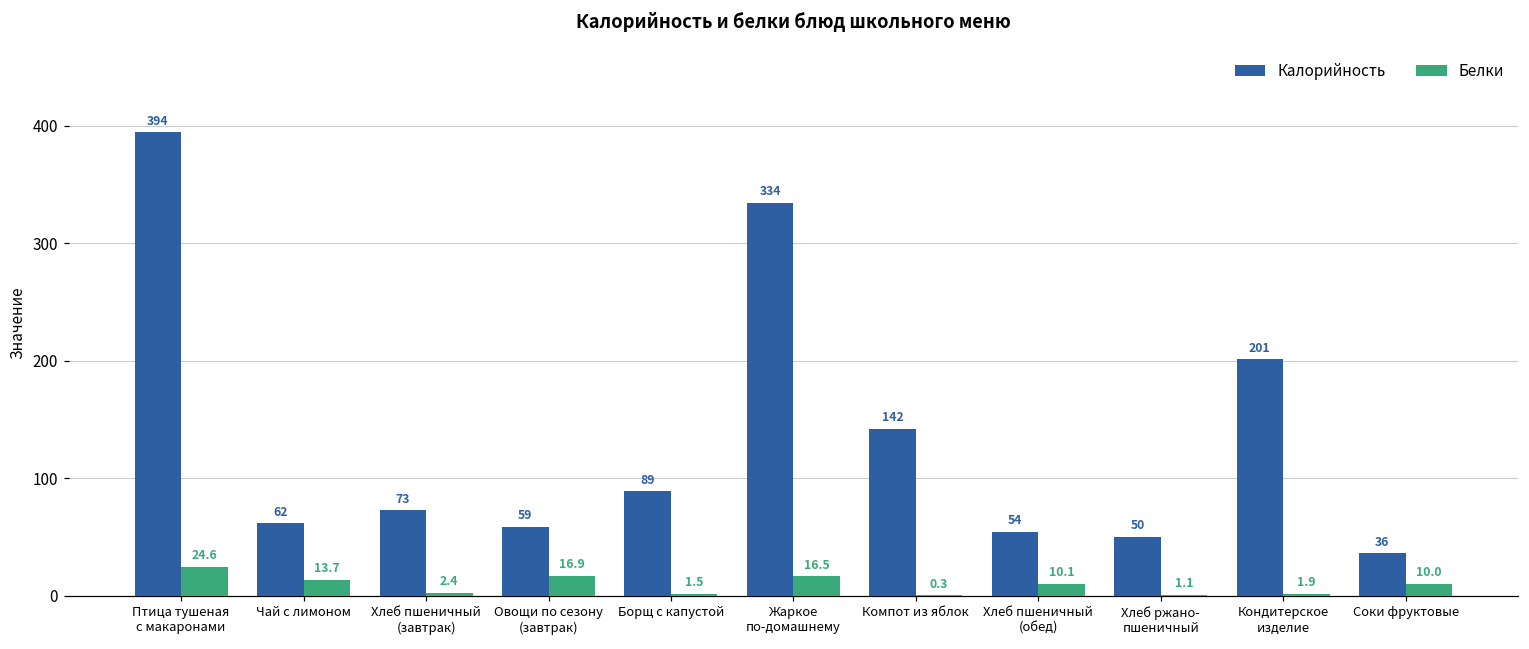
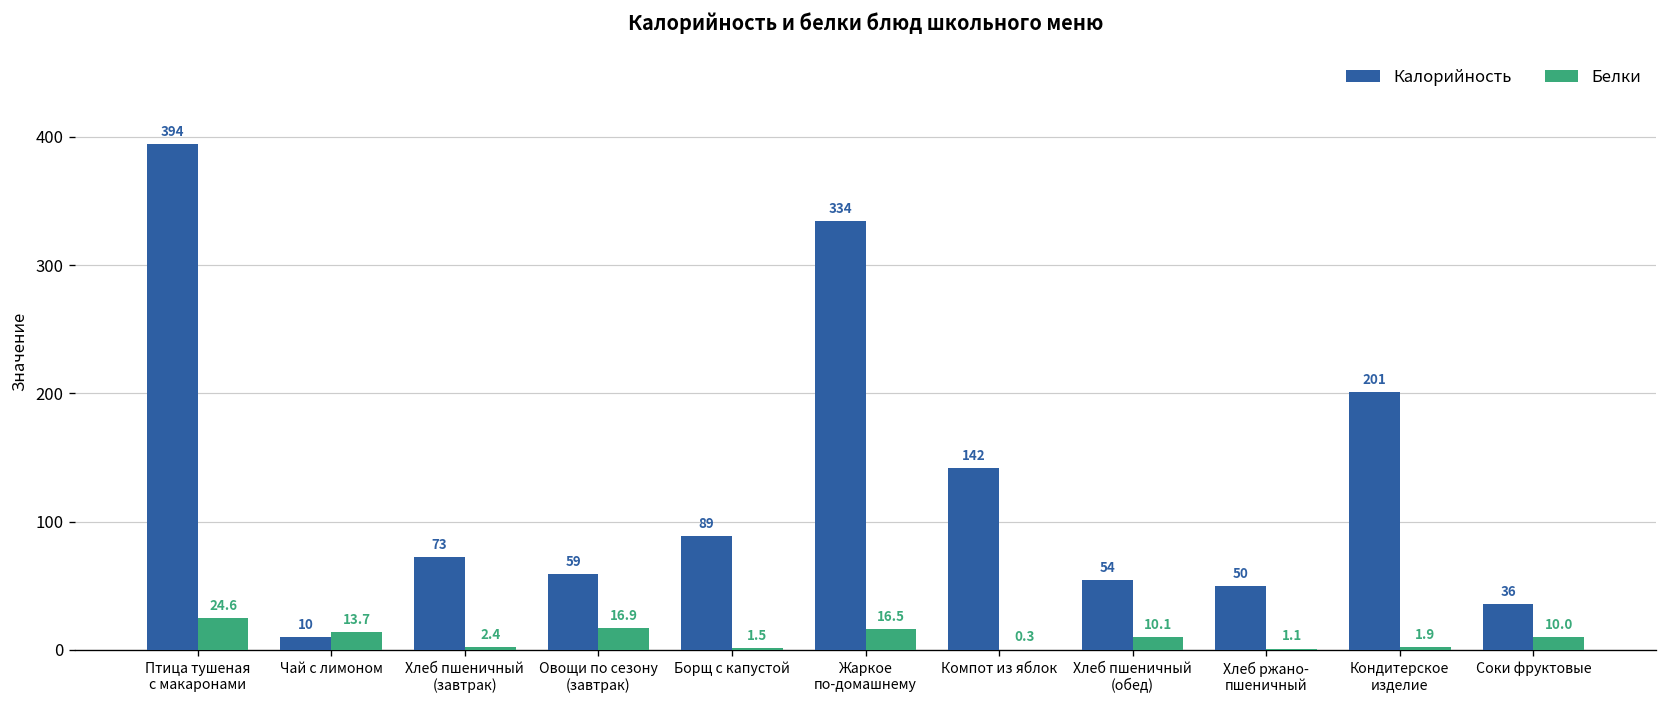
  {
    "Калорийность": {
      "Птица тушеная с макаронами": 394,
-     "Чай с лимоном": 62,
+     "Чай с лимоном": 10,
      "Хлеб пшеничный (завтрак)": 73,
      "Овощи по сезону (завтрак)": 59,
      "Борщ с капустой": 89,
      "Жаркое по-домашнему": 334,
      "Компот из яблок": 142,
      "Хлеб пшеничный (обед)": 54,
      "Хлеб ржано- пшеничный": 50,
      "Кондитерское изделие": 201,
      "Соки фруктовые": 36
    },
    "Белки": {
      "Птица тушеная с макаронами": 24.6,
      "Чай с лимоном": 13.7,
      "Хлеб пшеничный (завтрак)": 2.4,
      "Овощи по сезону (завтрак)": 16.9,
      "Борщ с капустой": 1.5,
      "Жаркое по-домашнему": 16.5,
      "Компот из яблок": 0.3,
      "Хлеб пшеничный (обед)": 10.1,
      "Хлеб ржано- пшеничный": 1.1,
      "Кондитерское изделие": 1.9,
      "Соки фруктовые": 10.0
    }
  }
